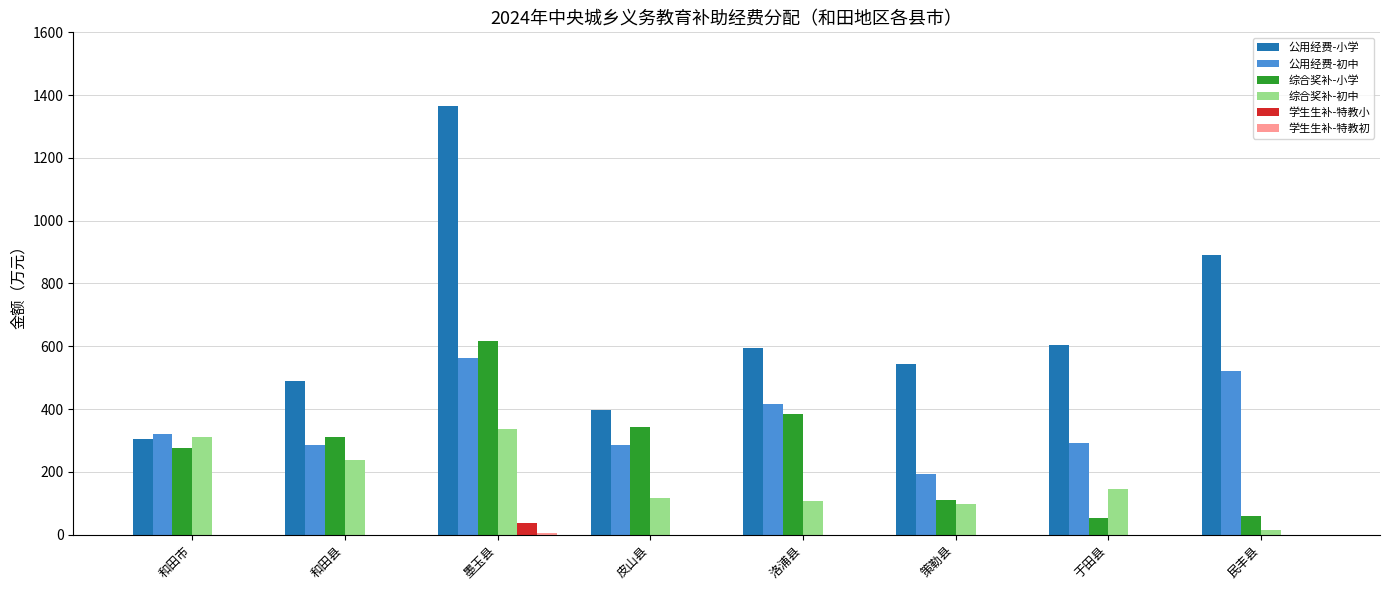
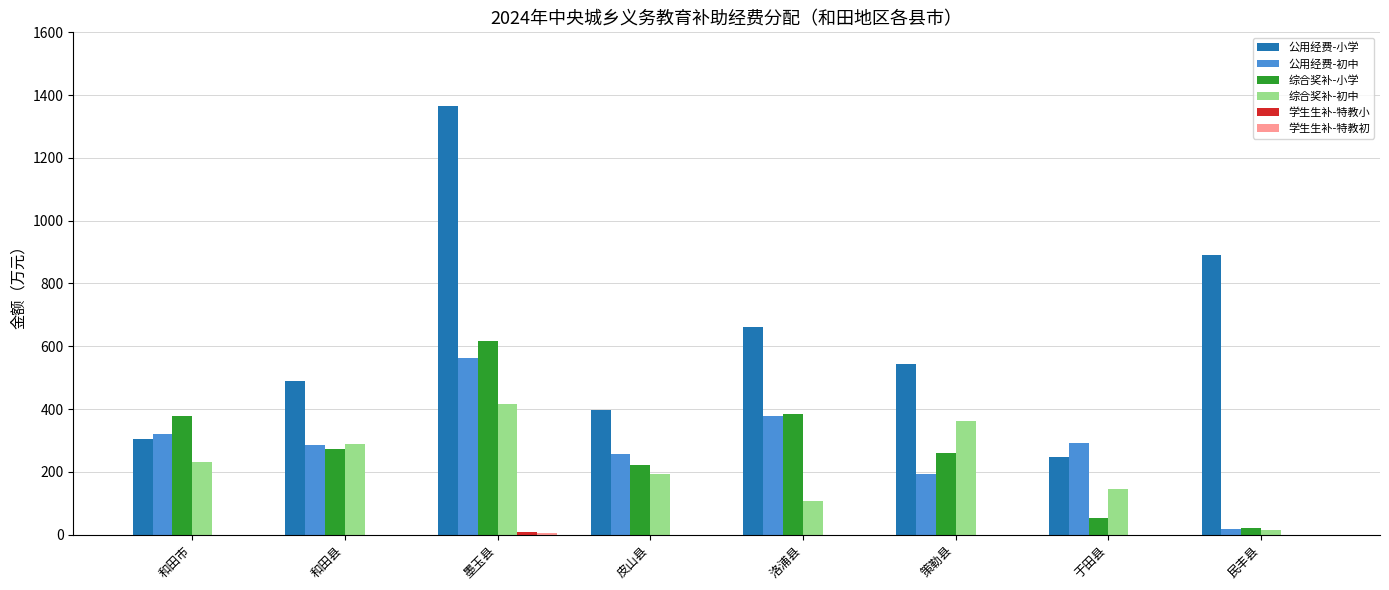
  {
    "公用经费-小学": {
      "和田市": 310,
      "和田县": 490,
      "墨玉县": 1360,
      "皮山县": 400,
-     "洛浦县": 590,
+     "洛浦县": 660,
      "策勒县": 540,
-     "于田县": 600,
+     "于田县": 250,
      "民丰县": 890
    },
    "公用经费-初中": {
      "和田市": 320,
      "和田县": 280,
      "墨玉县": 560,
-     "皮山县": 290,
-     "洛浦县": 420,
+     "皮山县": 260,
+     "洛浦县": 380,
      "策勒县": 190,
      "于田县": 290,
-     "民丰县": 520
+     "民丰县": 20
    },
    "综合奖补-小学": {
-     "和田市": 280,
-     "和田县": 310,
+     "和田市": 380,
+     "和田县": 270,
      "墨玉县": 620,
-     "皮山县": 340,
+     "皮山县": 220,
      "洛浦县": 390,
-     "策勒县": 110,
+     "策勒县": 260,
      "于田县": 50,
-     "民丰县": 60
+     "民丰县": 20
    },
    "综合奖补-初中": {
-     "和田市": 310,
-     "和田县": 240,
-     "墨玉县": 340,
-     "皮山县": 120,
+     "和田市": 230,
+     "和田县": 290,
+     "墨玉县": 410,
+     "皮山县": 190,
      "洛浦县": 110,
-     "策勒县": 100,
+     "策勒县": 360,
      "于田县": 140,
      "民丰县": 20
    },
    "学生生补-特教小": {
      "和田市": 0,
      "和田县": 0,
-     "墨玉县": 40,
+     "墨玉县": 10,
      "皮山县": 0,
      "洛浦县": 0,
      "策勒县": 0,
      "于田县": 0,
      "民丰县": 0
    },
    "学生生补-特教初": {
      "和田市": 0,
      "和田县": 0,
      "皮山县": 0,
      "洛浦县": 0,
      "策勒县": 0,
      "于田县": 0,
      "民丰县": 0
    }
  }
